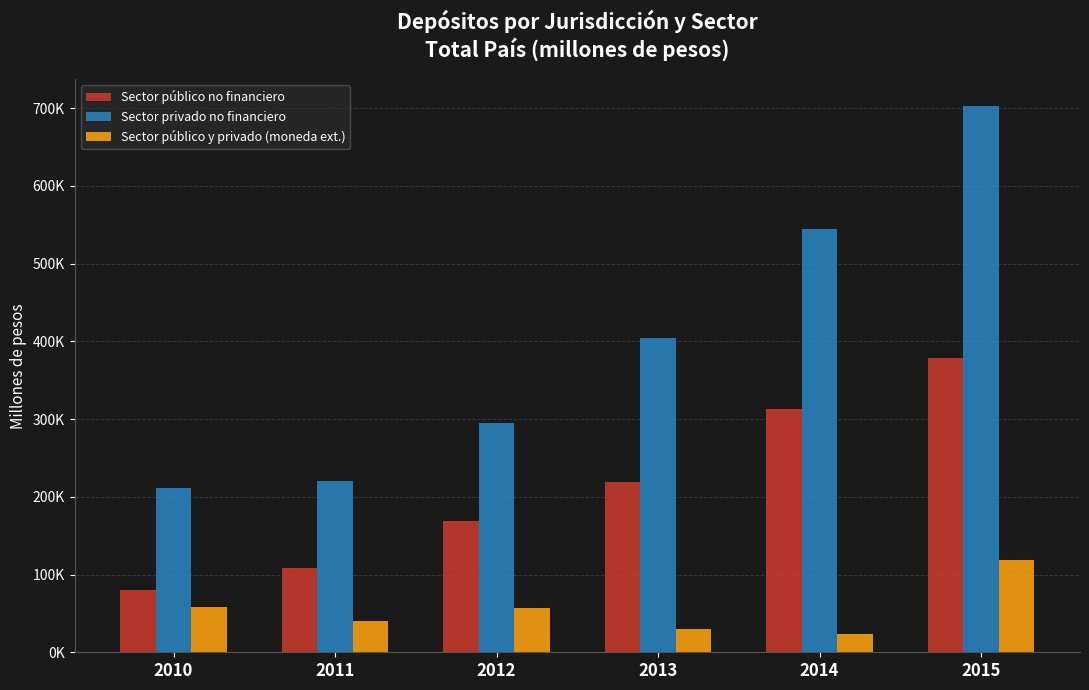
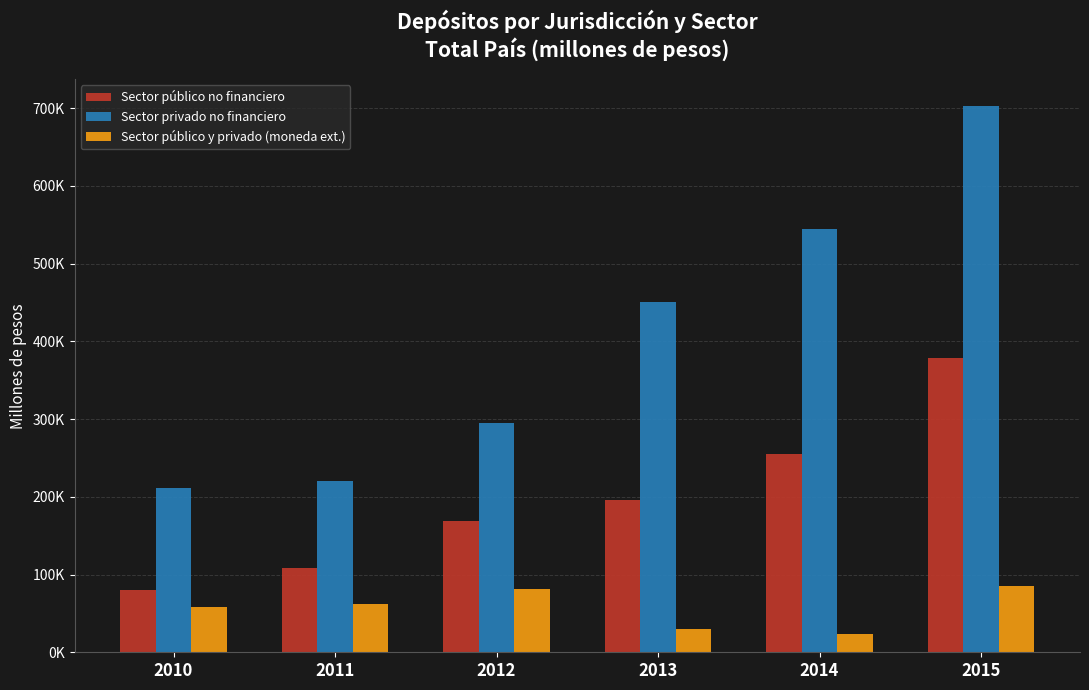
  {
    "Sector público no financiero": {
      "2010": 80000,
      "2011": 110000,
      "2012": 170000,
-     "2013": 220000,
-     "2014": 310000,
+     "2013": 200000,
+     "2014": 260000,
      "2015": 380000
    },
    "Sector privado no financiero": {
      "2010": 210000,
      "2011": 220000,
      "2012": 290000,
-     "2013": 400000,
+     "2013": 450000,
      "2014": 550000,
      "2015": 700000
    },
    "Sector público y privado (moneda ext.)": {
      "2010": 60000,
-     "2011": 40000,
-     "2012": 60000,
+     "2011": 60000,
+     "2012": 80000,
      "2013": 30000,
      "2014": 20000,
-     "2015": 120000
+     "2015": 90000
    }
  }
